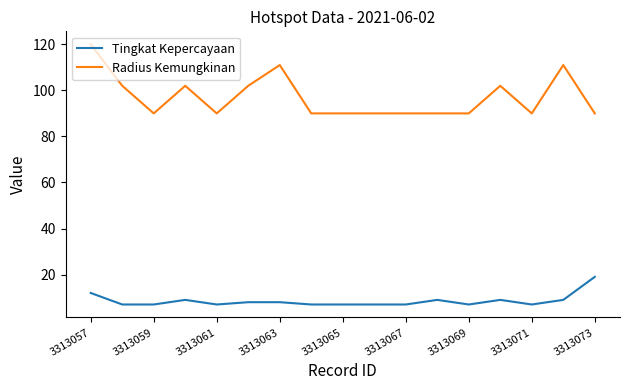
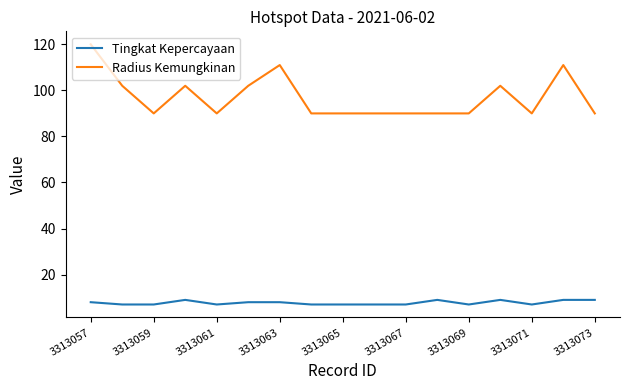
  {
    "Tingkat Kepercayaan": {
-     "3313057": 12,
+     "3313057": 8,
      "3313059": 7,
      "3313061": 7,
      "3313063": 8,
      "3313065": 7,
      "3313067": 7,
      "3313069": 7,
      "3313071": 7,
-     "3313073": 19
+     "3313073": 9
    },
    "Radius Kemungkinan": {
      "3313059": 90,
      "3313061": 90,
      "3313063": 111,
      "3313065": 90,
      "3313067": 90,
      "3313069": 90,
      "3313071": 90,
      "3313073": 90
    }
  }
